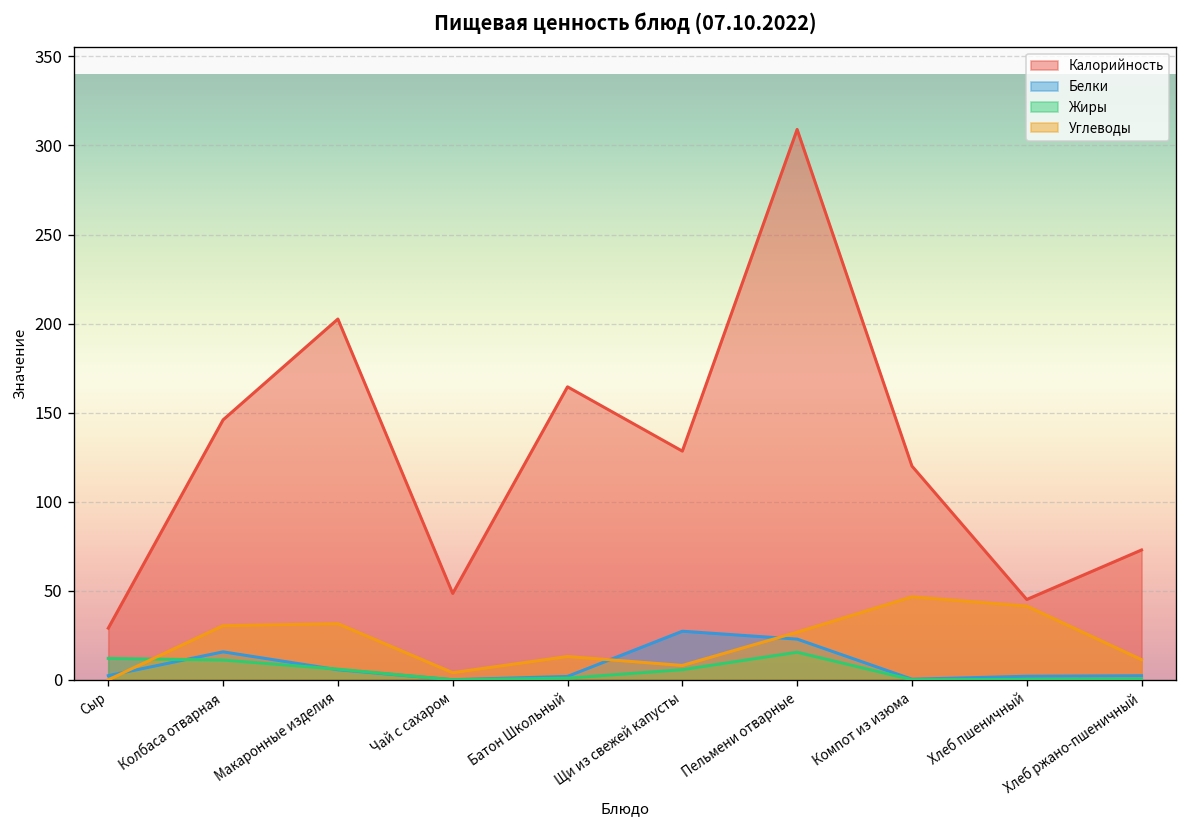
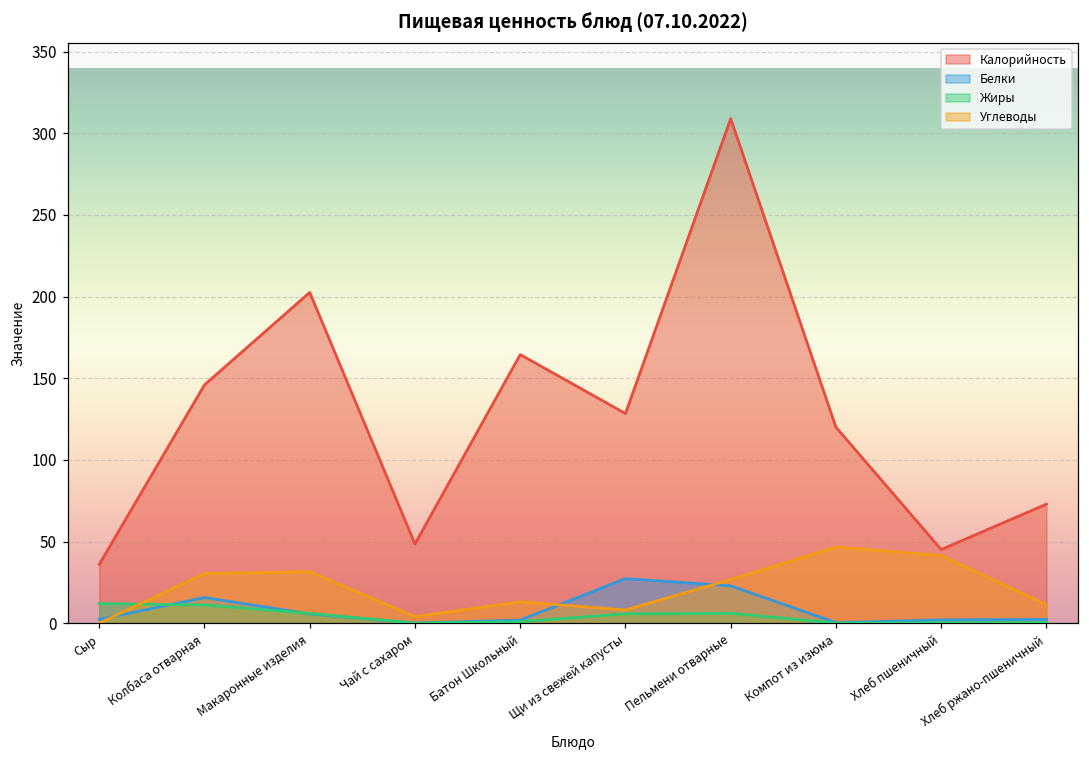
  {
    "Калорийность": {
-     "Сыр": 29,
+     "Сыр": 36,
      "Колбаса отварная": 146,
      "Макаронные изделия": 203,
      "Чай с сахаром": 49,
      "Батон Школьный": 165,
      "Щи из свежей капусты": 128,
      "Пельмени отварные": 309,
      "Компот из изюма": 120,
      "Хлеб пшеничный": 45,
      "Хлеб ржано-пшеничный": 73
    },
    "Белки": {
      "Сыр": 2,
      "Колбаса отварная": 16,
      "Щи из свежей капусты": 27,
      "Пельмени отварные": 23,
      "Хлеб пшеничный": 2,
      "Хлеб ржано-пшеничный": 2
    },
    "Жиры": {
      "Сыр": 12,
      "Колбаса отварная": 11,
      "Щи из свежей капусты": 6,
-     "Пельмени отварные": 15,
+     "Пельмени отварные": 6,
      "Хлеб пшеничный": 0,
      "Хлеб ржано-пшеничный": 0
    },
    "Углеводы": {
      "Сыр": 0,
      "Колбаса отварная": 30,
      "Макаронные изделия": 32,
      "Чай с сахаром": 4,
      "Батон Школьный": 13,
      "Щи из свежей капусты": 8,
      "Пельмени отварные": 27,
      "Компот из изюма": 47,
      "Хлеб пшеничный": 41,
      "Хлеб ржано-пшеничный": 11
    }
  }
